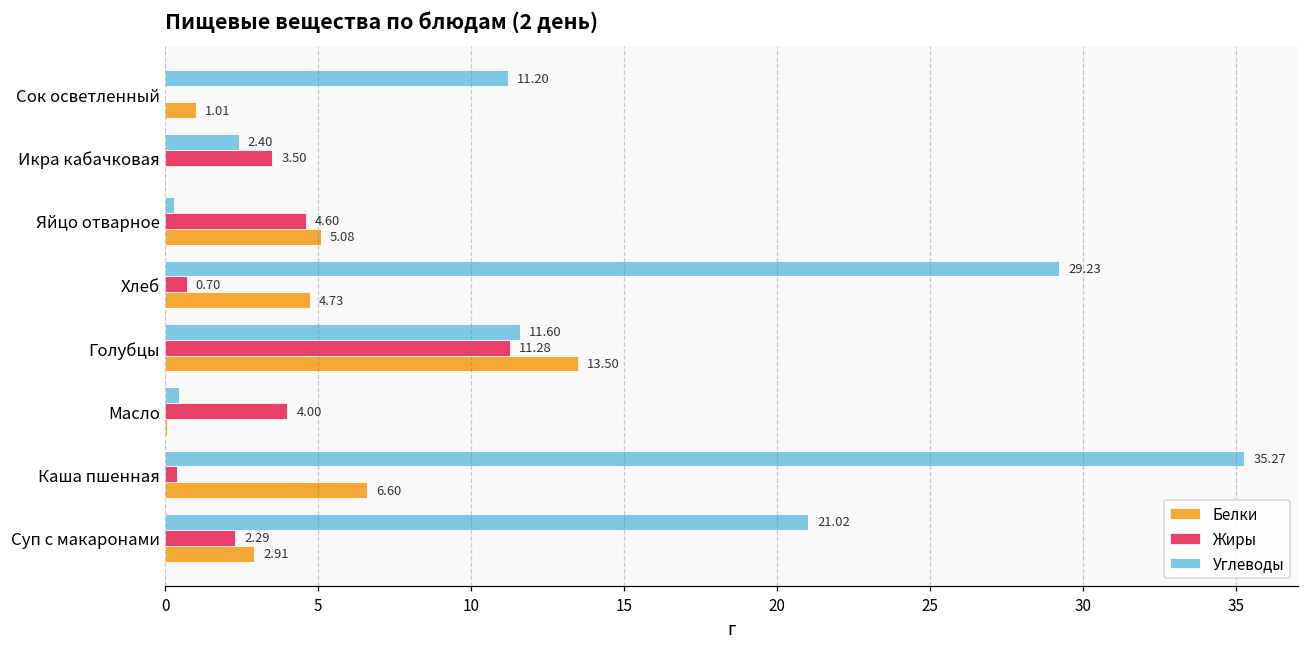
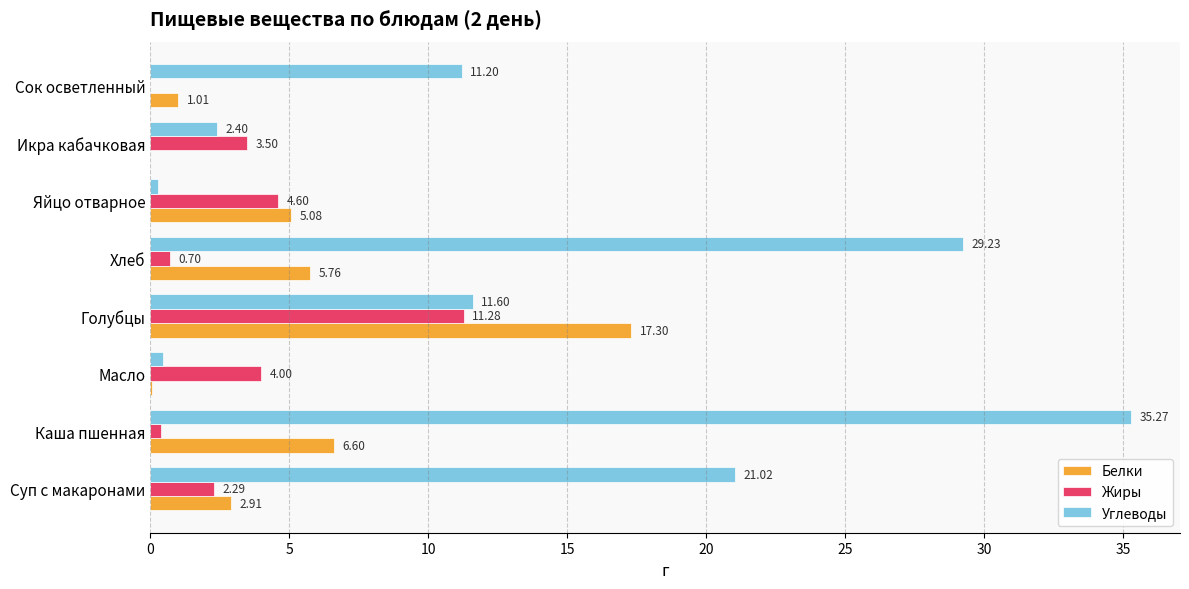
  {
    "Белки": {
      "Сок осветленный": 1.01,
      "Яйцо отварное": 5.08,
-     "Хлеб": 4.73,
-     "Голубцы": 13.50,
+     "Хлеб": 5.76,
+     "Голубцы": 17.30,
      "Каша пшенная": 6.60,
      "Суп с макаронами": 2.91
    },
    "Жиры": {
      "Икра кабачковая": 3.50,
      "Яйцо отварное": 4.60,
      "Хлеб": 0.70,
      "Голубцы": 11.28,
      "Масло": 4.00,
      "Суп с макаронами": 2.29
    },
    "Углеводы": {
      "Сок осветленный": 11.20,
      "Икра кабачковая": 2.40,
      "Хлеб": 29.23,
      "Голубцы": 11.60,
      "Каша пшенная": 35.27,
      "Суп с макаронами": 21.02
    }
  }
